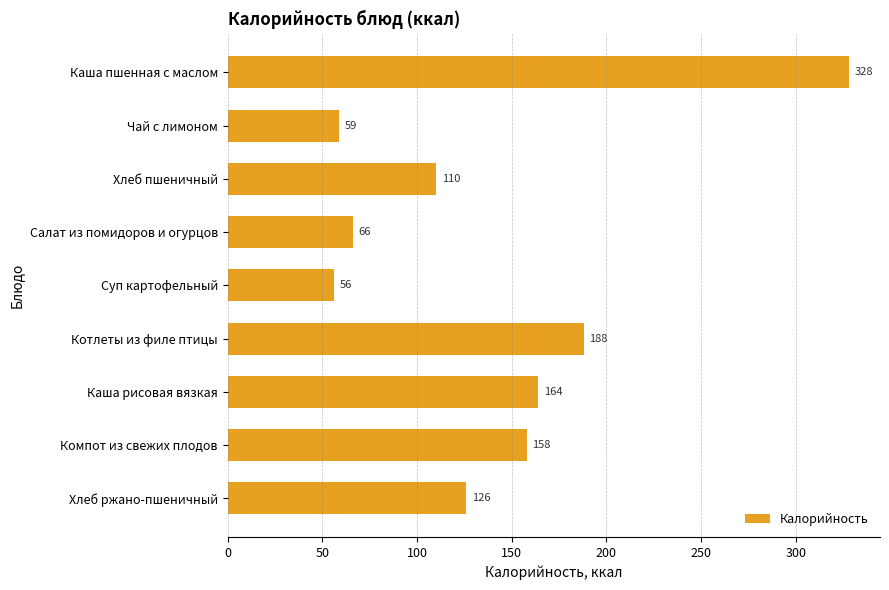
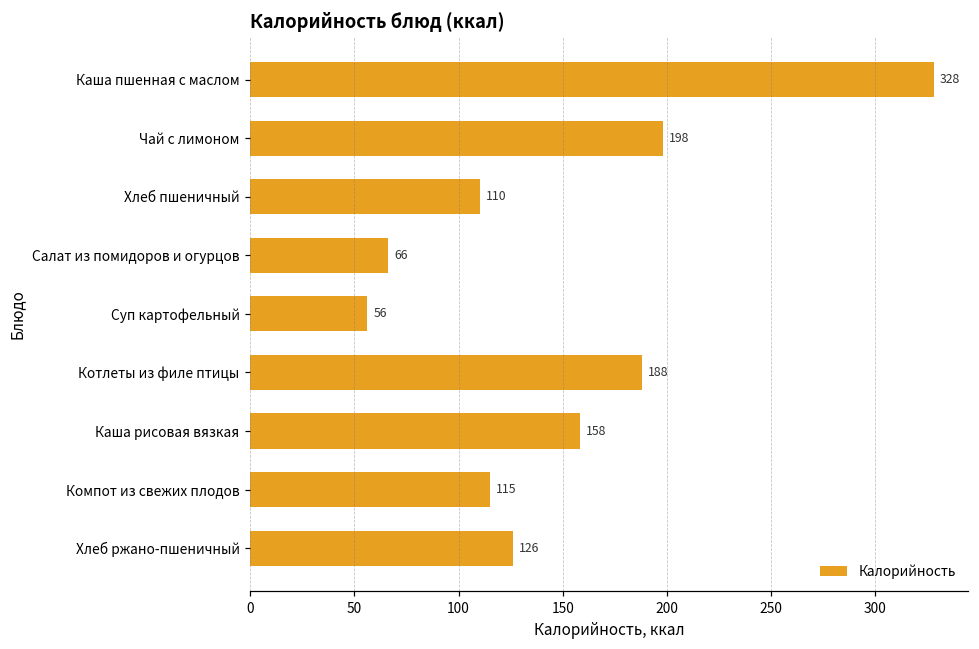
  {
    "Каша пшенная с маслом": 328,
-   "Чай с лимоном": 59,
+   "Чай с лимоном": 198,
    "Хлеб пшеничный": 110,
    "Салат из помидоров и огурцов": 66,
    "Суп картофельный": 56,
    "Котлеты из филе птицы": 188,
-   "Каша рисовая вязкая": 164,
-   "Компот из свежих плодов": 158,
+   "Каша рисовая вязкая": 158,
+   "Компот из свежих плодов": 115,
    "Хлеб ржано-пшеничный": 126
  }
